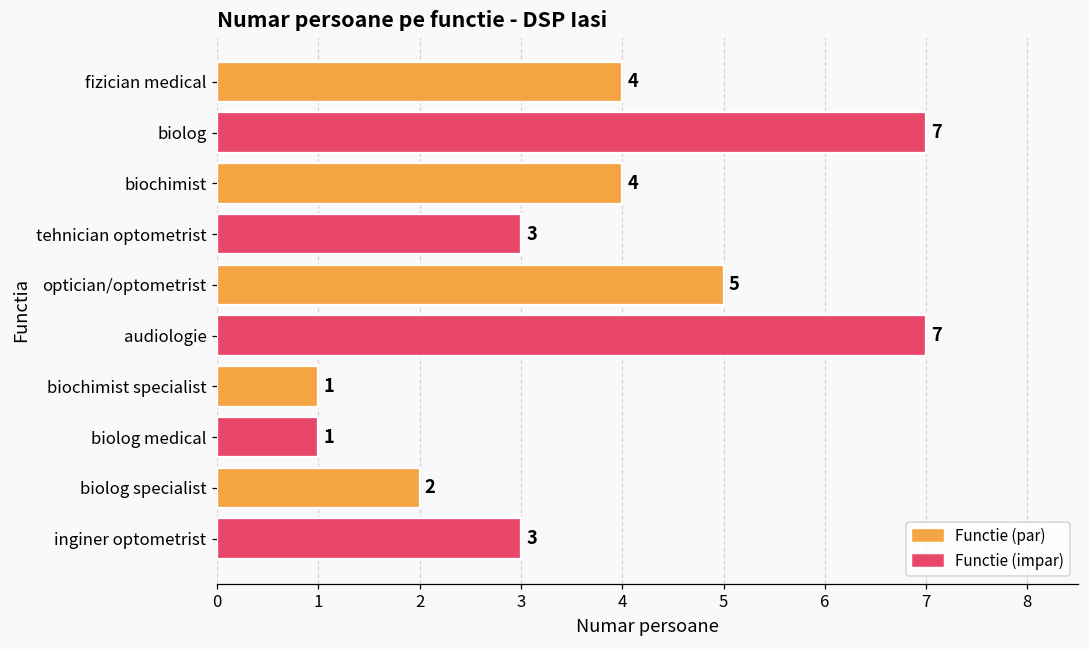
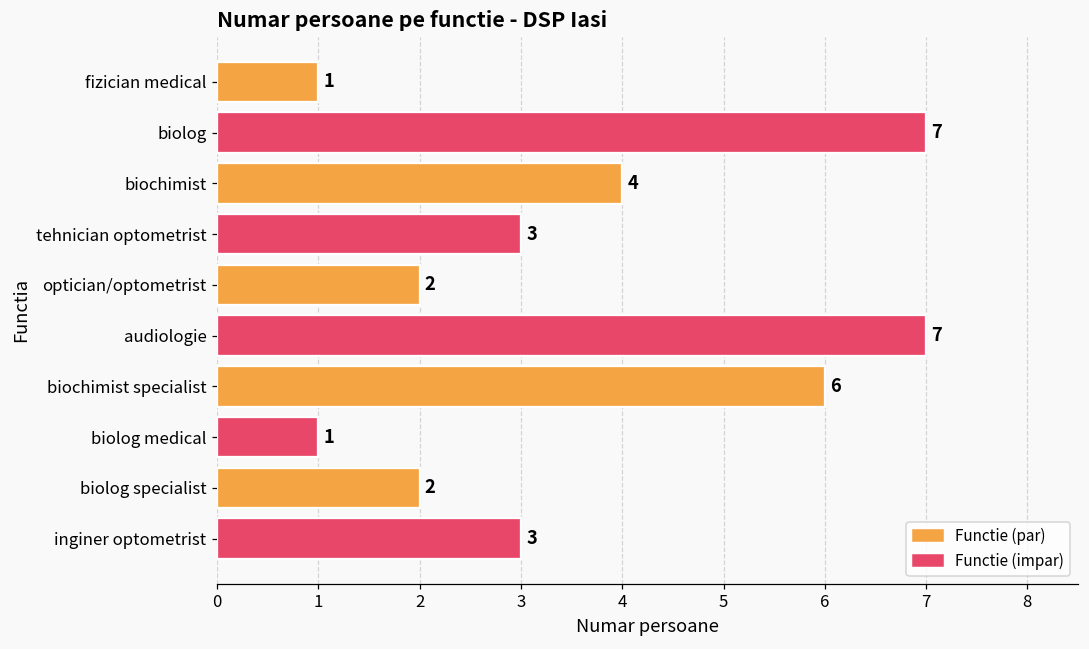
  {
-   "fizician medical": 4,
+   "fizician medical": 1,
    "biolog": 7,
    "biochimist": 4,
    "tehnician optometrist": 3,
-   "optician/optometrist": 5,
+   "optician/optometrist": 2,
    "audiologie": 7,
-   "biochimist specialist": 1,
+   "biochimist specialist": 6,
    "biolog medical": 1,
    "biolog specialist": 2,
    "inginer optometrist": 3
  }
